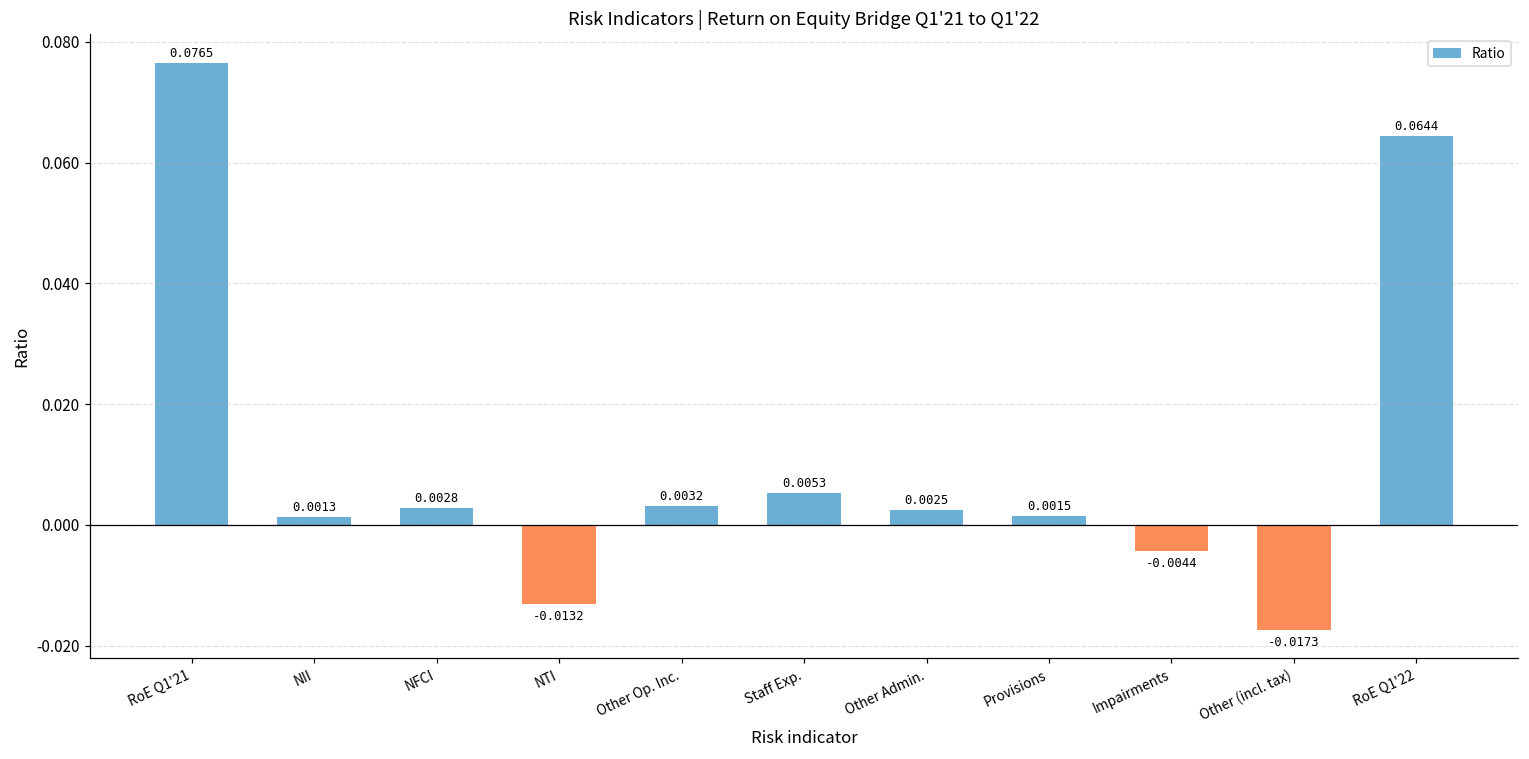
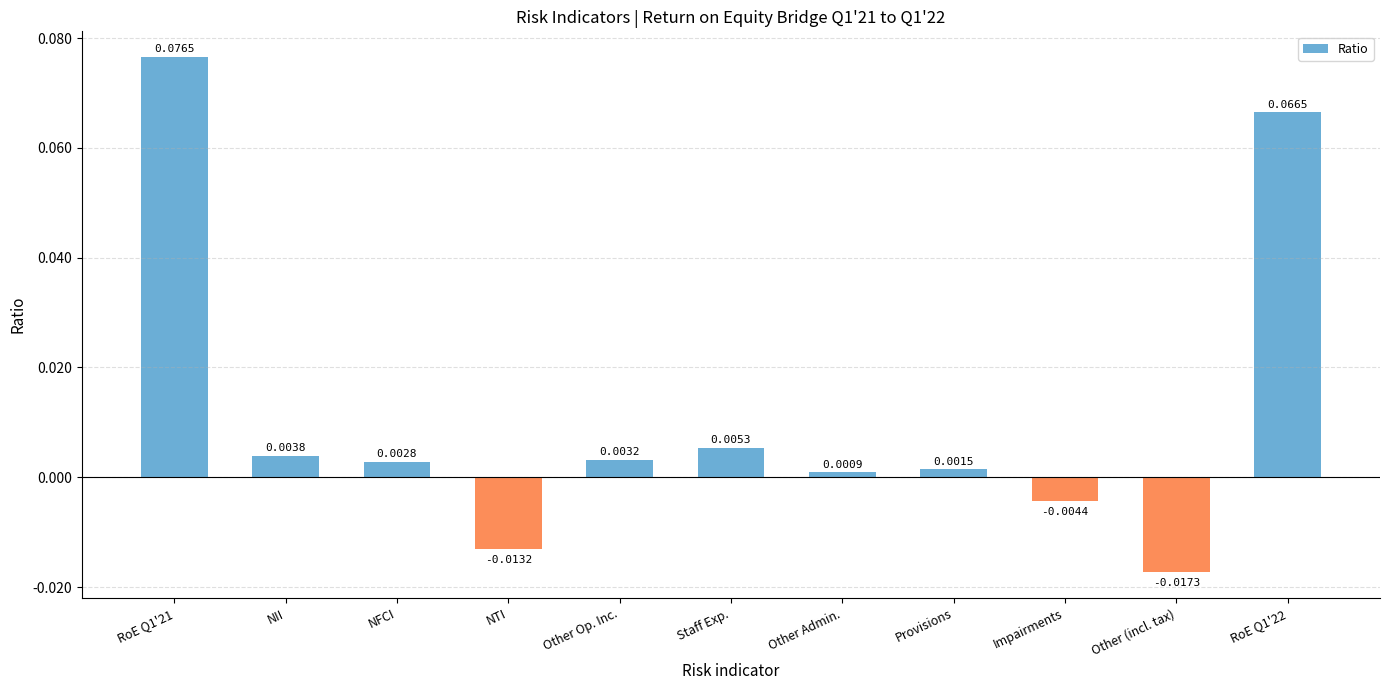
  {
    "RoE Q1'21": 0.0765,
-   "NII": 0.0013,
+   "NII": 0.0038,
    "NFCI": 0.0028,
    "NTI": -0.0132,
    "Other Op. Inc.": 0.0032,
    "Staff Exp.": 0.0053,
-   "Other Admin.": 0.0025,
+   "Other Admin.": 0.0009,
    "Provisions": 0.0015,
    "Impairments": -0.0044,
    "Other (incl. tax)": -0.0173,
-   "RoE Q1'22": 0.0644
+   "RoE Q1'22": 0.0665
  }
